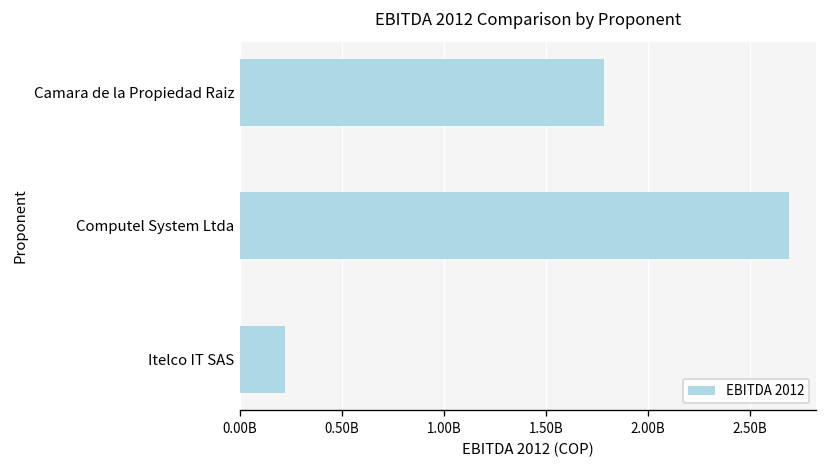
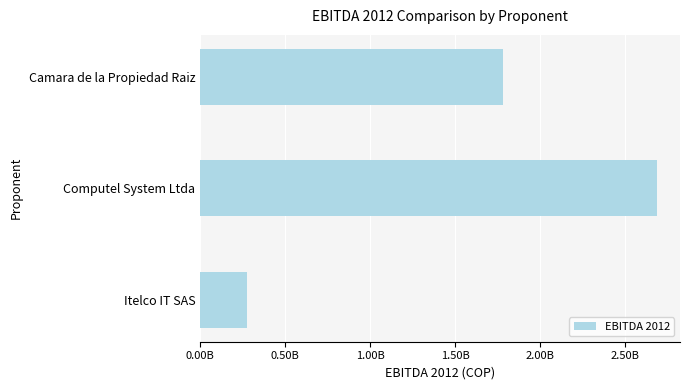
  {
    "Camara de la Propiedad Raiz": 1780000000,
    "Computel System Ltda": 2690000000,
-   "Itelco IT SAS": 220000000
+   "Itelco IT SAS": 280000000
  }
